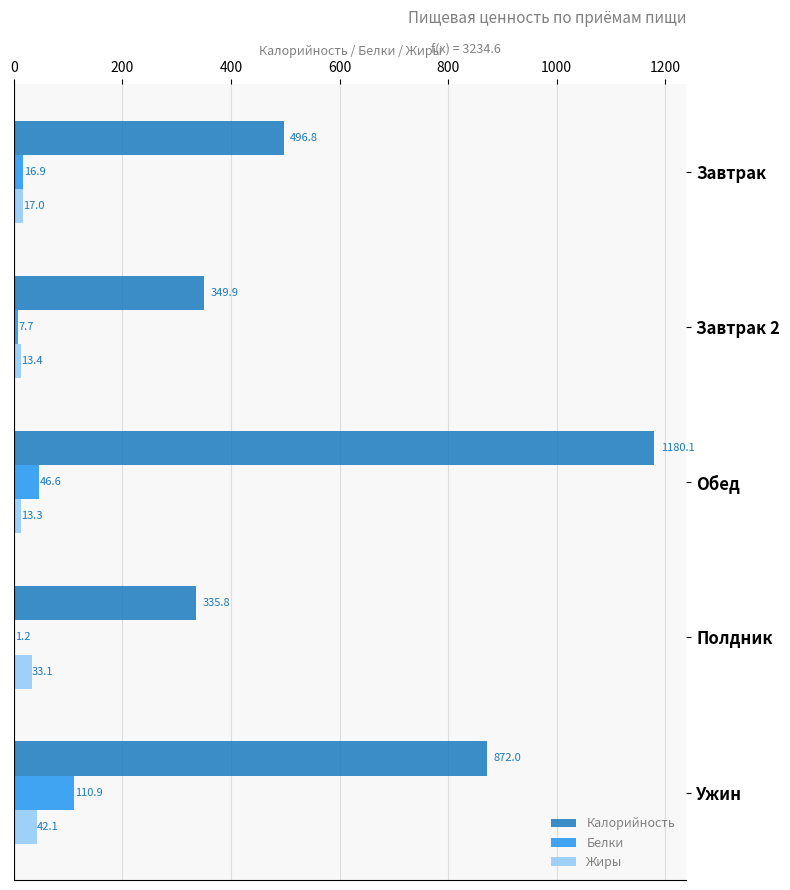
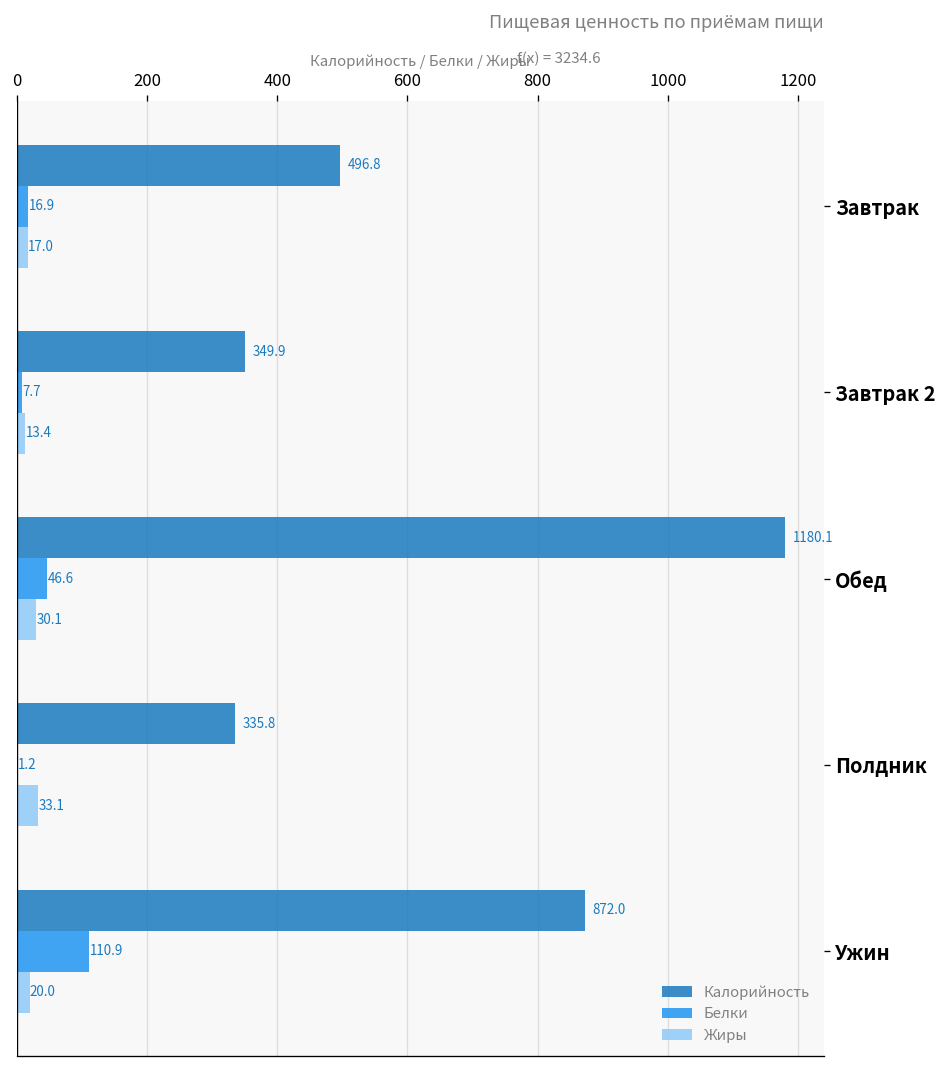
  {
    "Жиры": {
      "Завтрак": 17.0,
      "Завтрак 2": 13.4,
-     "Обед": 13.3,
+     "Обед": 30.1,
      "Полдник": 33.1,
-     "Ужин": 42.1
+     "Ужин": 20.0
    }
  }
